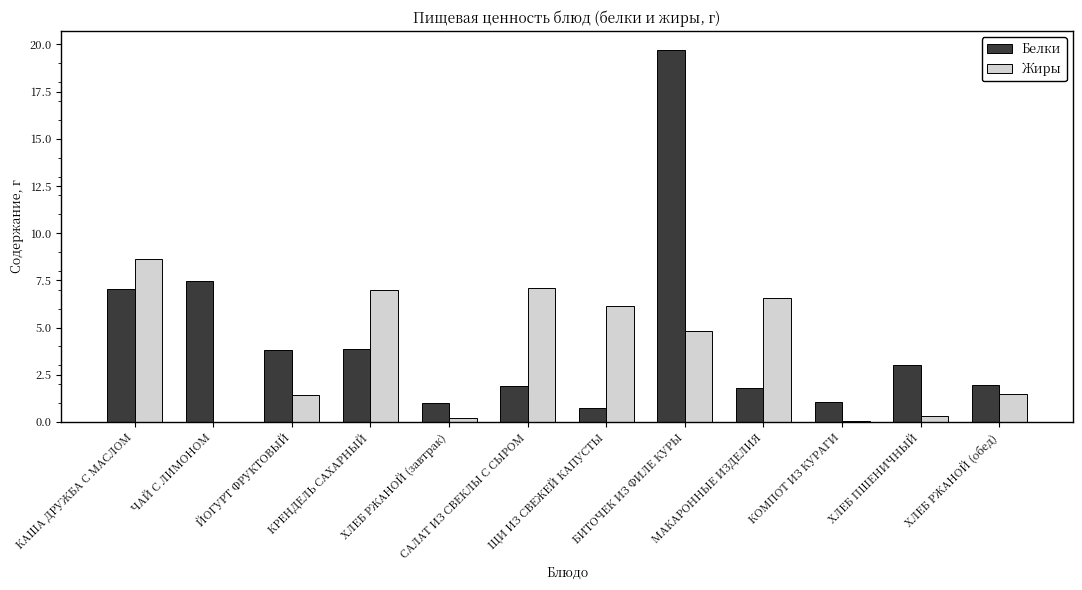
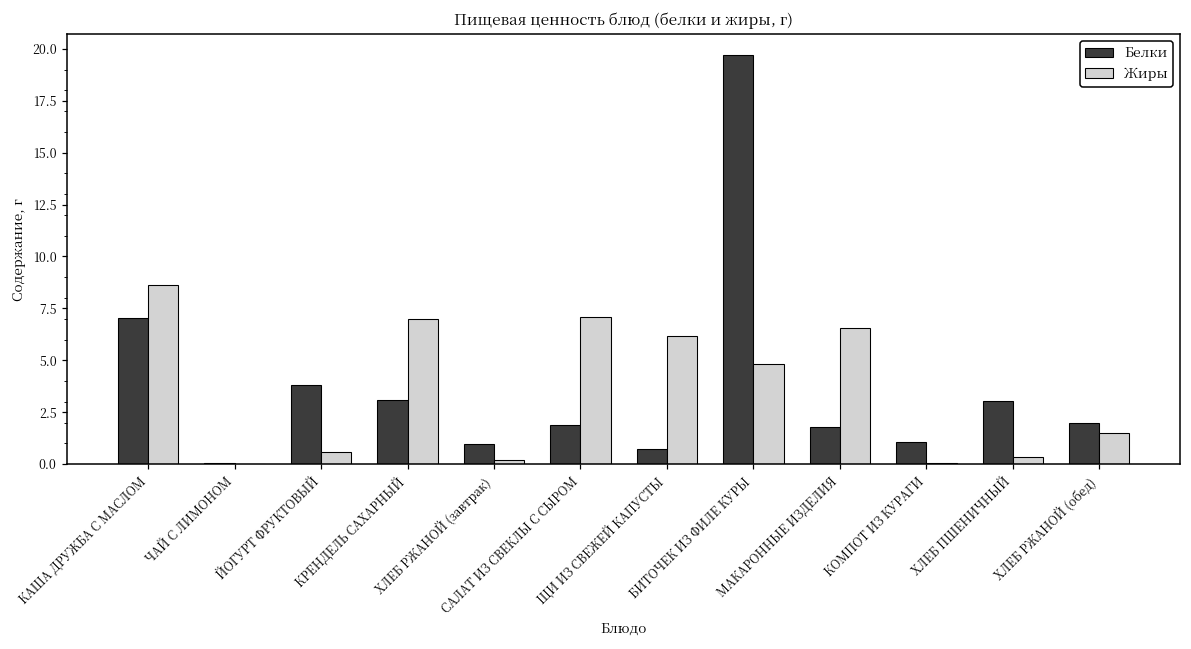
  {
    "Белки": {
      "КАША ДРУЖБА С МАСЛОМ": 7.1,
-     "ЧАЙ С ЛИМОНОМ": 7.5,
+     "ЧАЙ С ЛИМОНОМ": 0.1,
      "ЙОГУРТ ФРУКТОВЫЙ": 3.8,
-     "КРЕНДЕЛЬ САХАРНЫЙ": 3.9,
+     "КРЕНДЕЛЬ САХАРНЫЙ": 3.1,
      "ХЛЕБ РЖАНОЙ (завтрак)": 1.0,
      "САЛАТ ИЗ СВЕКЛЫ С СЫРОМ": 1.9,
      "ЩИ ИЗ СВЕЖЕЙ КАПУСТЫ": 0.7,
      "БИТОЧЕК ИЗ ФИЛЕ КУРЫ": 19.7,
      "МАКАРОННЫЕ ИЗДЕЛИЯ": 1.8,
      "КОМПОТ ИЗ КУРАГИ": 1.0,
      "ХЛЕБ ПШЕНИЧНЫЙ": 3.0,
      "ХЛЕБ РЖАНОЙ (обед)": 2.0
    },
    "Жиры": {
      "КАША ДРУЖБА С МАСЛОМ": 8.6,
-     "ЙОГУРТ ФРУКТОВЫЙ": 1.4,
+     "ЙОГУРТ ФРУКТОВЫЙ": 0.6,
      "КРЕНДЕЛЬ САХАРНЫЙ": 7.0,
      "ХЛЕБ РЖАНОЙ (завтрак)": 0.2,
      "САЛАТ ИЗ СВЕКЛЫ С СЫРОМ": 7.1,
      "ЩИ ИЗ СВЕЖЕЙ КАПУСТЫ": 6.2,
      "БИТОЧЕК ИЗ ФИЛЕ КУРЫ": 4.8,
      "МАКАРОННЫЕ ИЗДЕЛИЯ": 6.6,
      "ХЛЕБ ПШЕНИЧНЫЙ": 0.3,
      "ХЛЕБ РЖАНОЙ (обед)": 1.5
    }
  }
